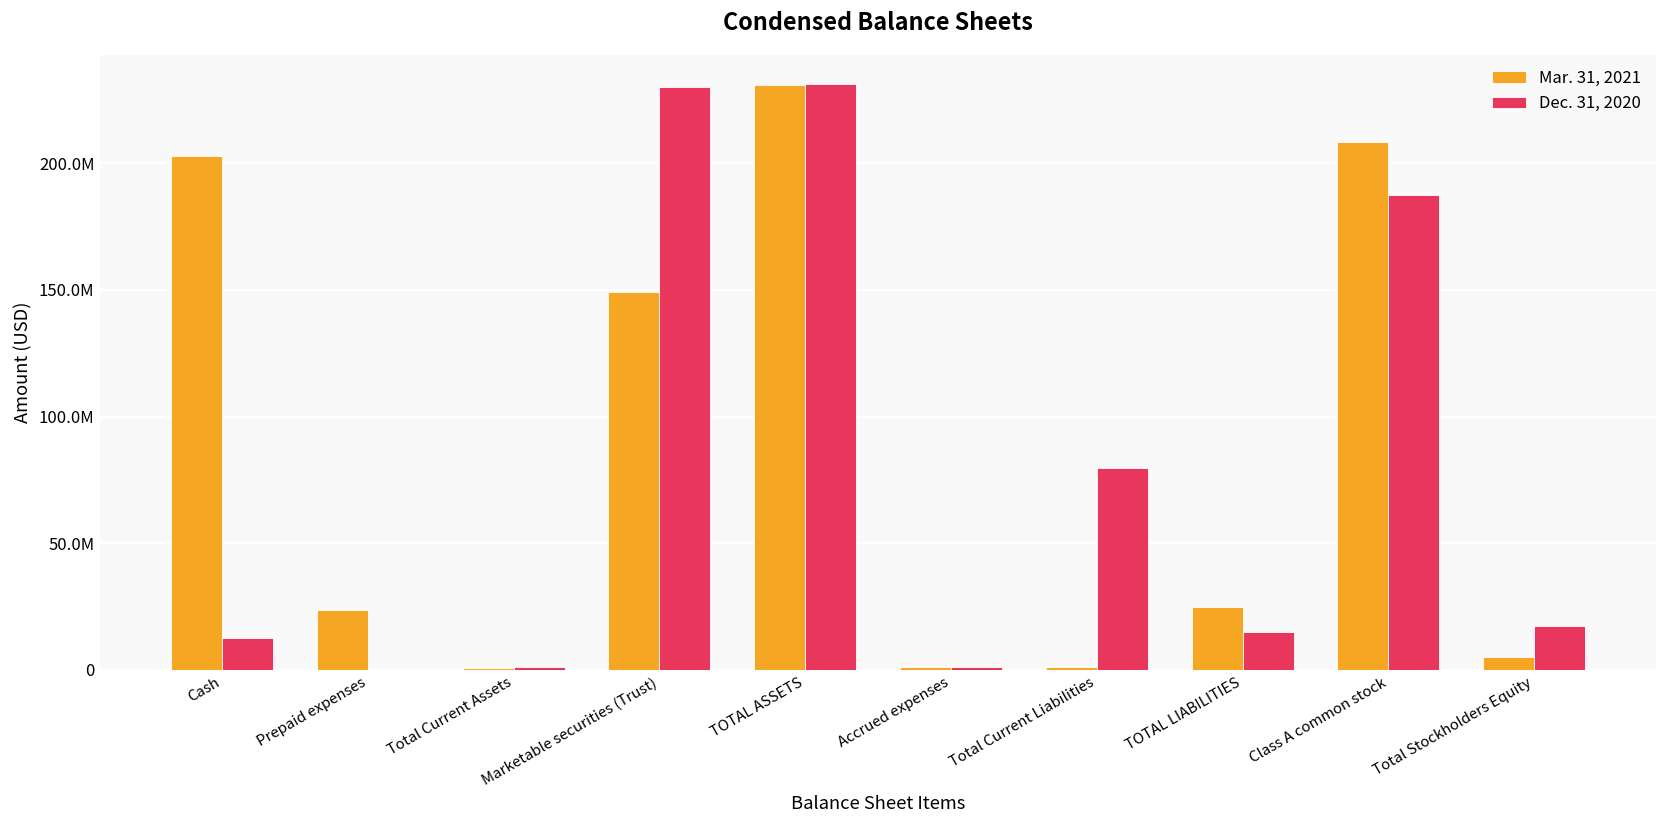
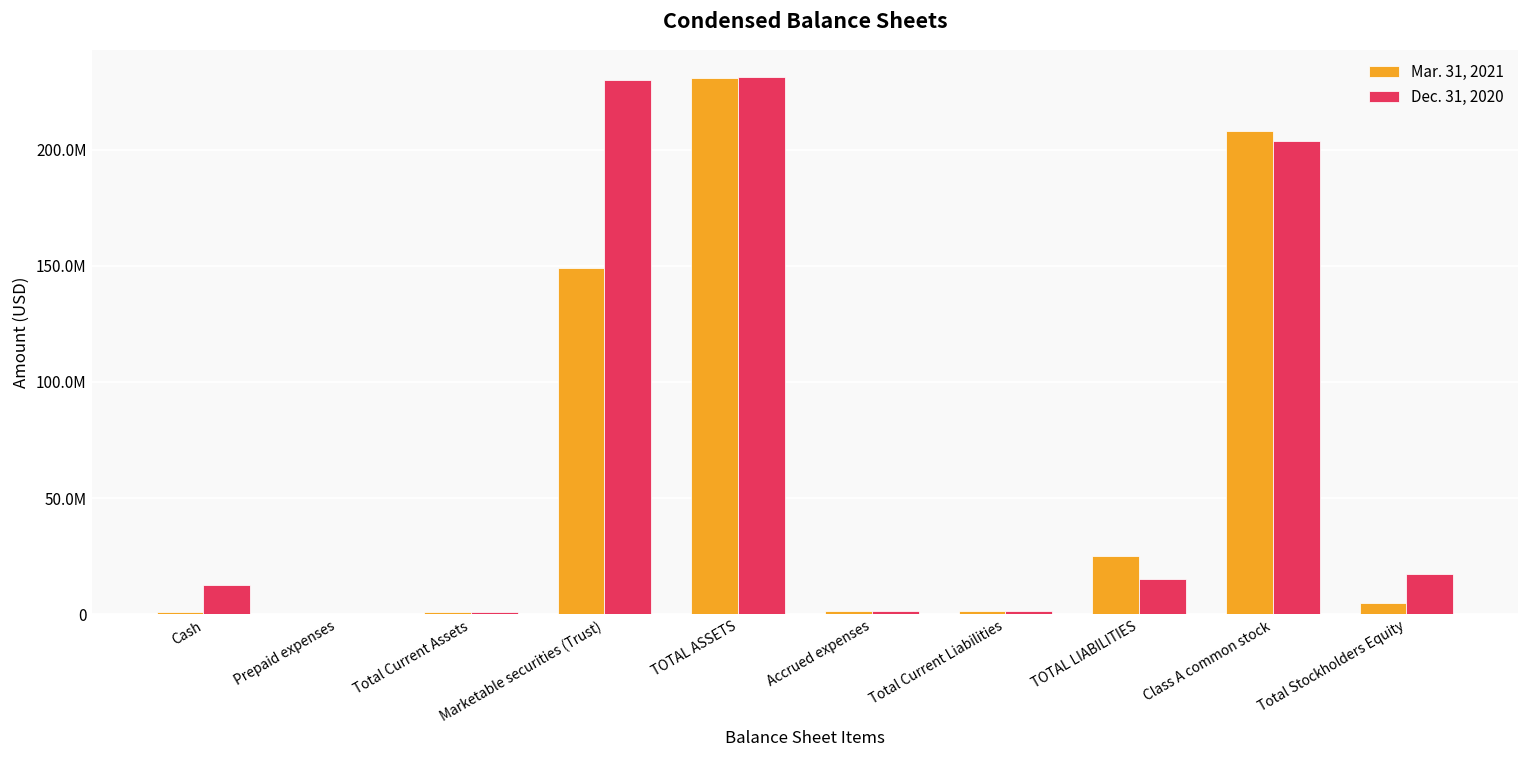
  {
    "Mar. 31, 2021": {
-     "Cash": 203000000,
-     "Prepaid expenses": 24000000,
+     "Cash": 1000000,
+     "Prepaid expenses": 0,
      "Marketable securities (Trust)": 149000000,
      "TOTAL ASSETS": 231000000,
      "TOTAL LIABILITIES": 25000000,
      "Class A common stock": 208000000,
      "Total Stockholders Equity": 5000000
    },
    "Dec. 31, 2020": {
      "Cash": 13000000,
      "Marketable securities (Trust)": 230000000,
      "TOTAL ASSETS": 231000000,
-     "Total Current Liabilities": 80000000,
+     "Total Current Liabilities": 1000000,
      "TOTAL LIABILITIES": 15000000,
-     "Class A common stock": 188000000,
+     "Class A common stock": 204000000,
      "Total Stockholders Equity": 17000000
    }
  }
